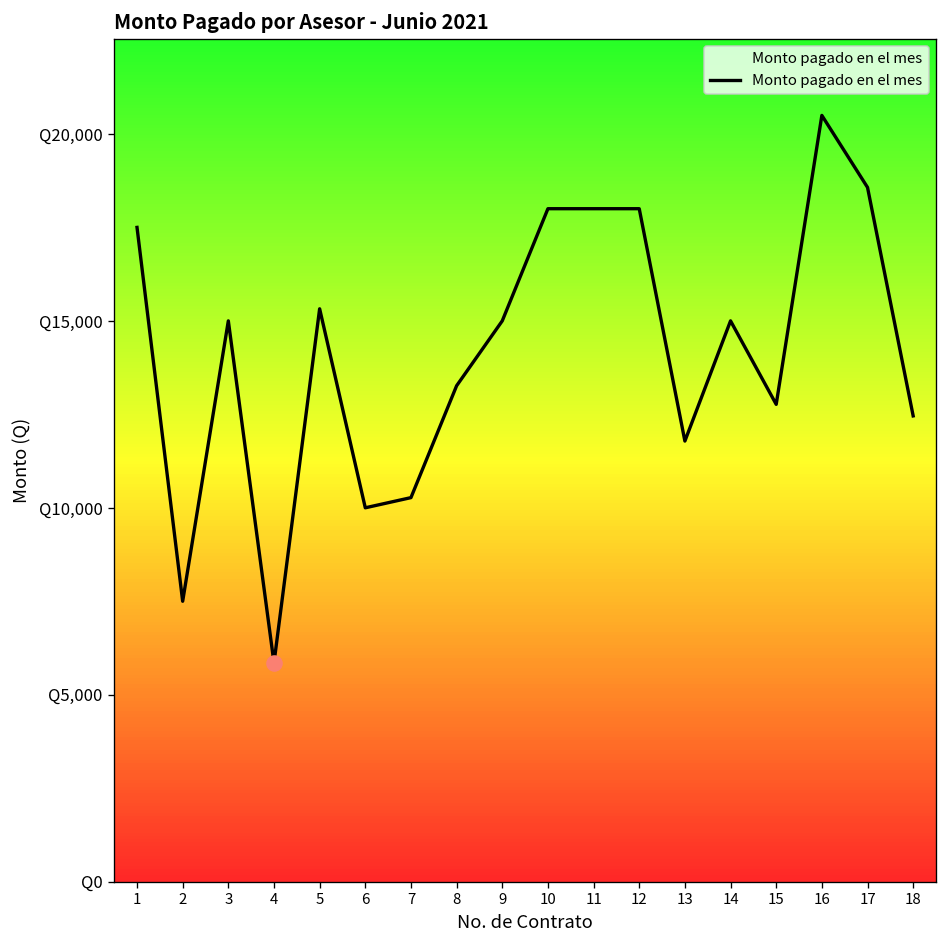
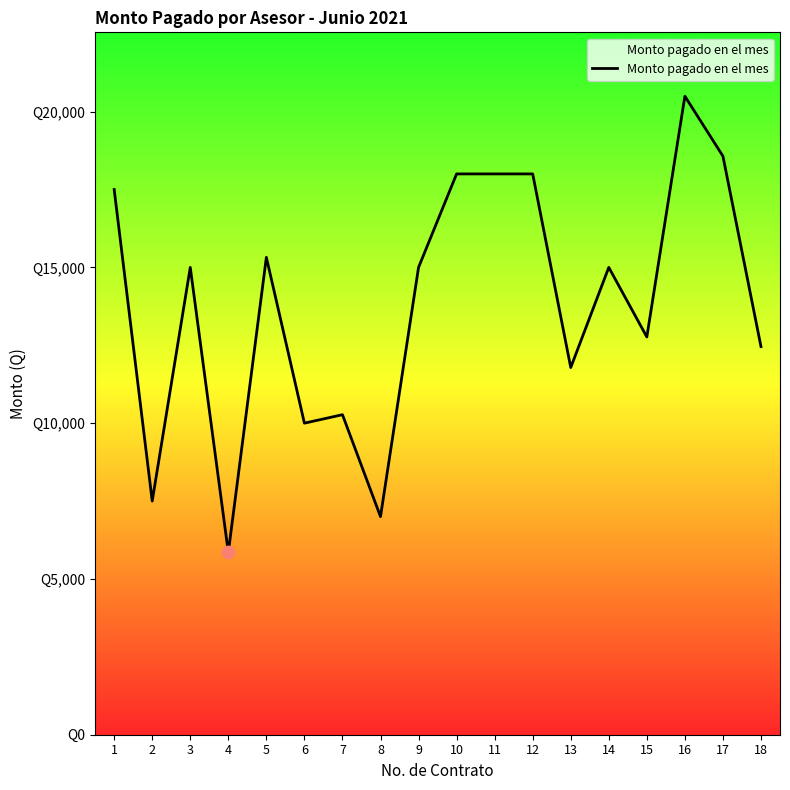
  {
    "Monto pagado en el mes": {
      "1": "Q17,500",
      "2": "Q7,500",
      "3": "Q15,000",
      "5": "Q15,300",
      "6": "Q10,000",
      "7": "Q10,300",
-     "8": "Q13,300",
+     "8": "Q7,000",
      "9": "Q15,000",
      "10": "Q18,000",
      "11": "Q18,000",
      "12": "Q18,000",
      "13": "Q11,800",
      "14": "Q15,000",
      "15": "Q12,800",
      "16": "Q20,500",
      "17": "Q18,600",
      "18": "Q12,500"
    }
  }
